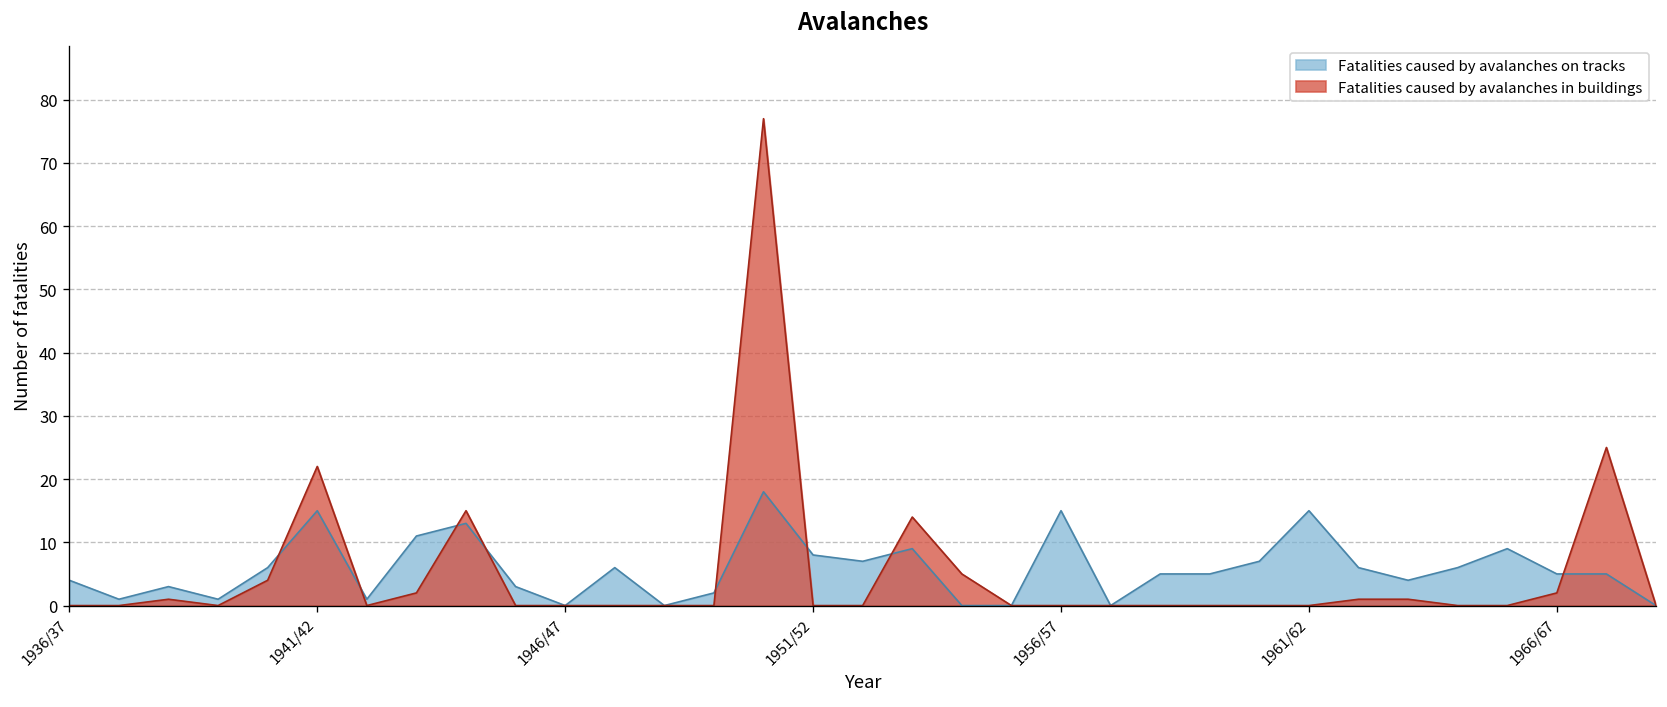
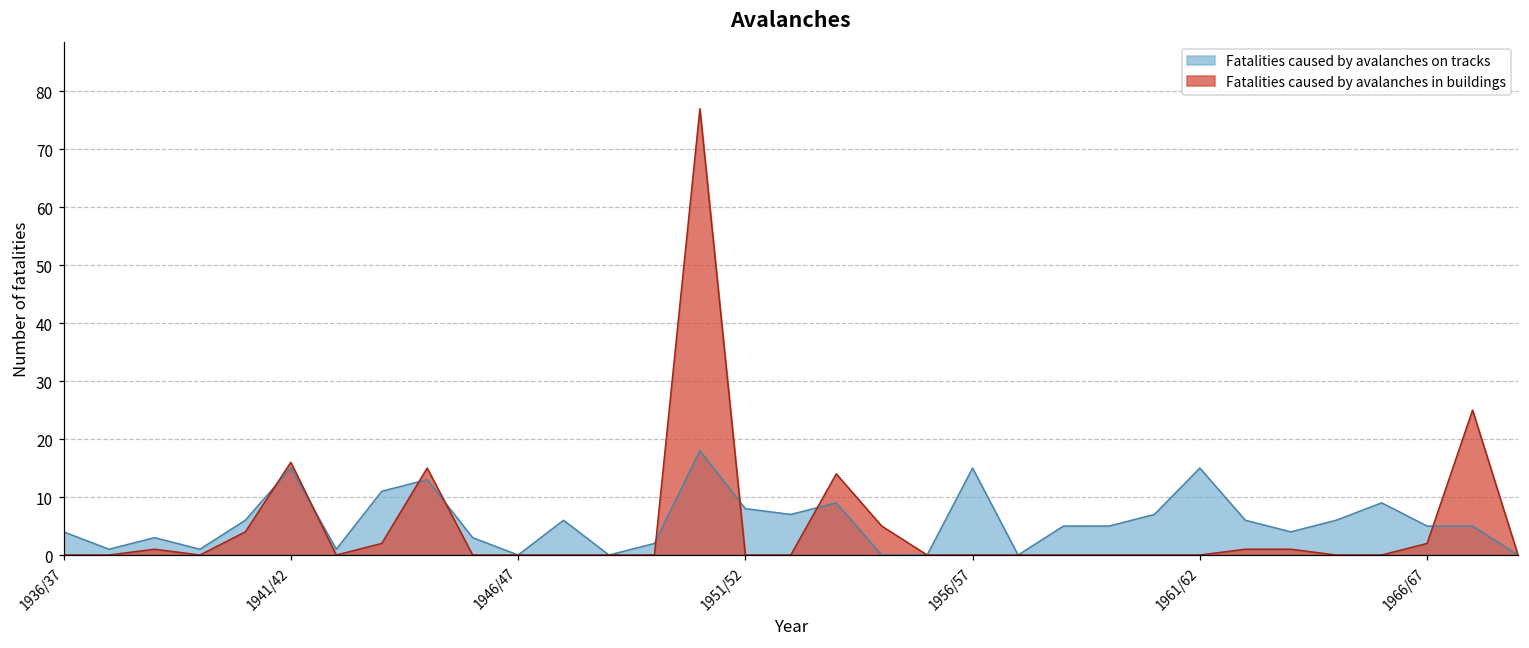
  {
    "Fatalities caused by avalanches on tracks": {
      "1936/37": 4,
      "1941/42": 15,
      "1951/52": 8,
      "1956/57": 15,
      "1961/62": 15,
      "1966/67": 5
    },
    "Fatalities caused by avalanches in buildings": {
      "1936/37": 0,
-     "1941/42": 22,
+     "1941/42": 16,
      "1951/52": 0,
      "1956/57": 0,
      "1961/62": 0,
      "1966/67": 2
    }
  }
